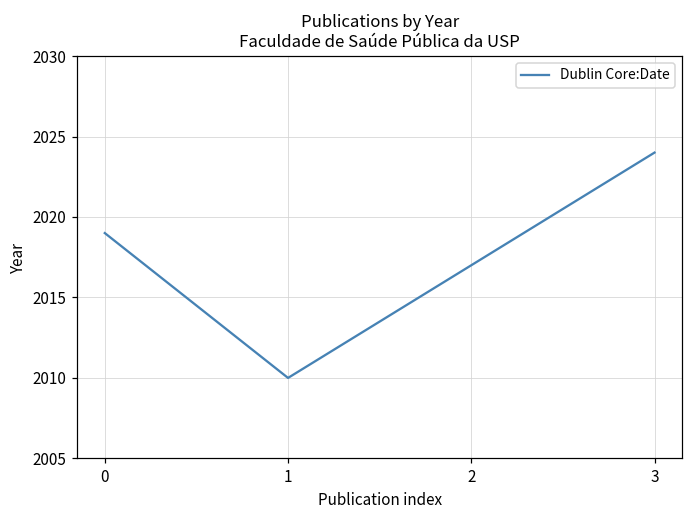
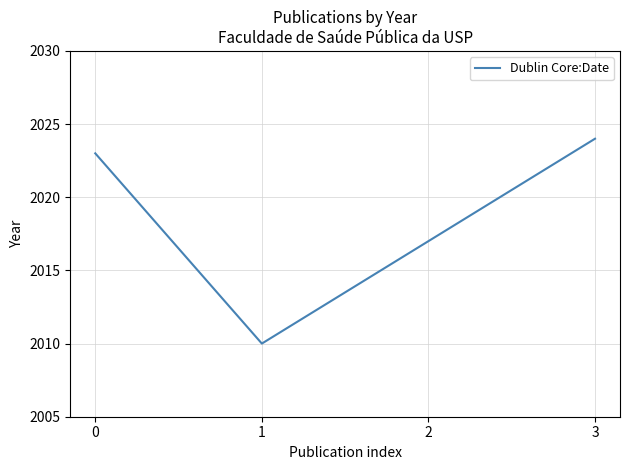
  {
-   "0": 2019,
+   "0": 2023,
    "1": 2010,
    "2": 2017,
    "3": 2024
  }
